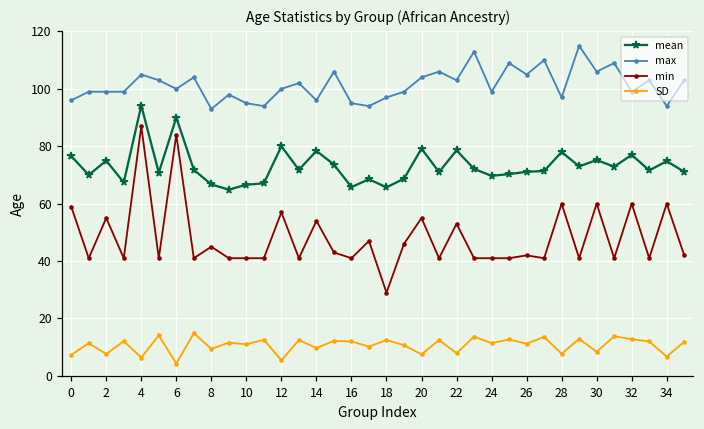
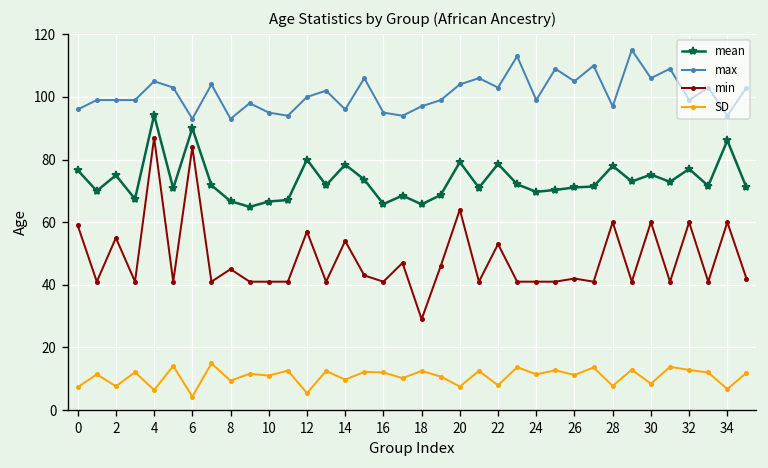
  {
    "mean": {
      "0": 77,
      "2": 75,
      "4": 94,
      "6": 90,
      "8": 67,
      "10": 67,
      "12": 80,
      "14": 78,
      "16": 66,
      "18": 66,
      "20": 79,
      "22": 79,
      "24": 70,
      "26": 71,
      "28": 78,
      "30": 75,
      "32": 77,
-     "34": 75
+     "34": 86
    },
    "max": {
      "0": 96,
      "2": 99,
      "4": 105,
-     "6": 100,
+     "6": 93,
      "8": 93,
      "10": 95,
      "12": 100,
      "14": 96,
      "16": 95,
      "18": 97,
      "20": 104,
      "22": 103,
      "24": 99,
      "26": 105,
      "28": 97,
      "30": 106,
      "34": 94
    },
    "min": {
      "0": 59,
      "2": 55,
      "4": 87,
      "6": 84,
      "8": 45,
      "10": 41,
      "12": 57,
      "14": 54,
      "16": 41,
      "18": 29,
-     "20": 55,
+     "20": 64,
      "22": 53,
      "24": 41,
      "26": 42,
      "28": 60,
      "30": 60,
      "32": 60,
      "34": 60
    },
    "SD": {
      "0": 7,
      "2": 8,
      "4": 6,
      "6": 4,
      "8": 9,
      "10": 11,
      "12": 5,
      "14": 10,
      "16": 12,
      "18": 13,
      "20": 8,
      "22": 8,
      "24": 11,
      "26": 11,
      "28": 8,
      "30": 8,
      "32": 13,
      "34": 7
    }
  }
